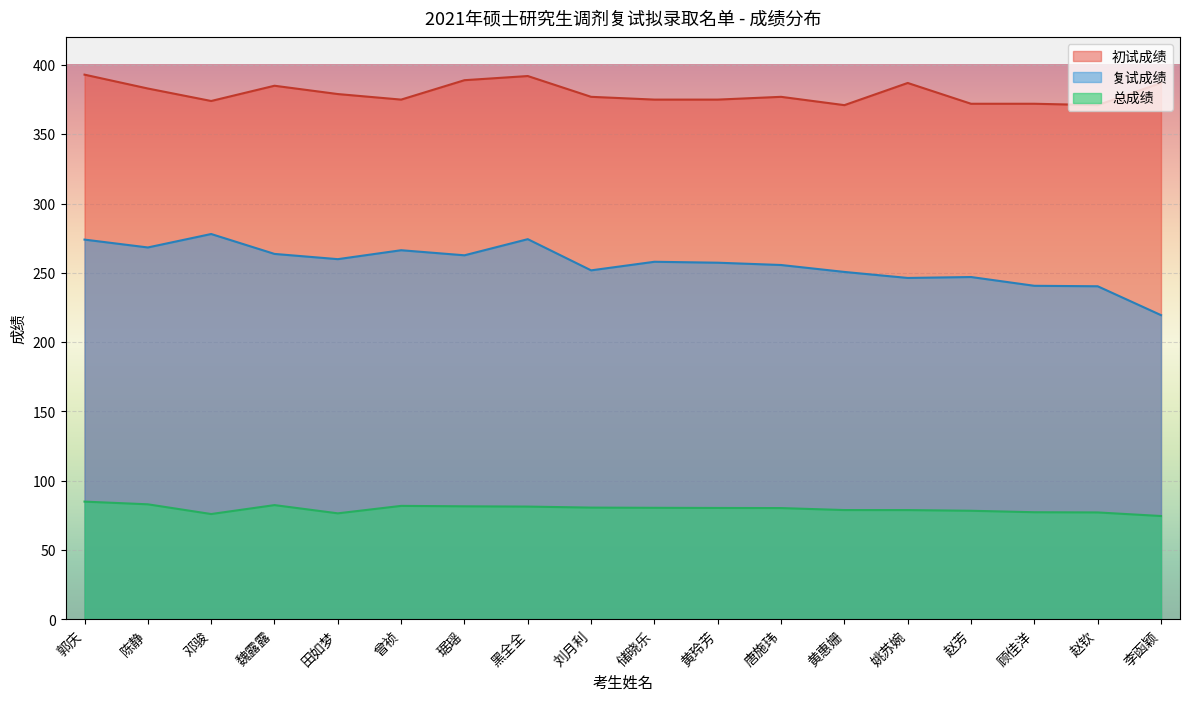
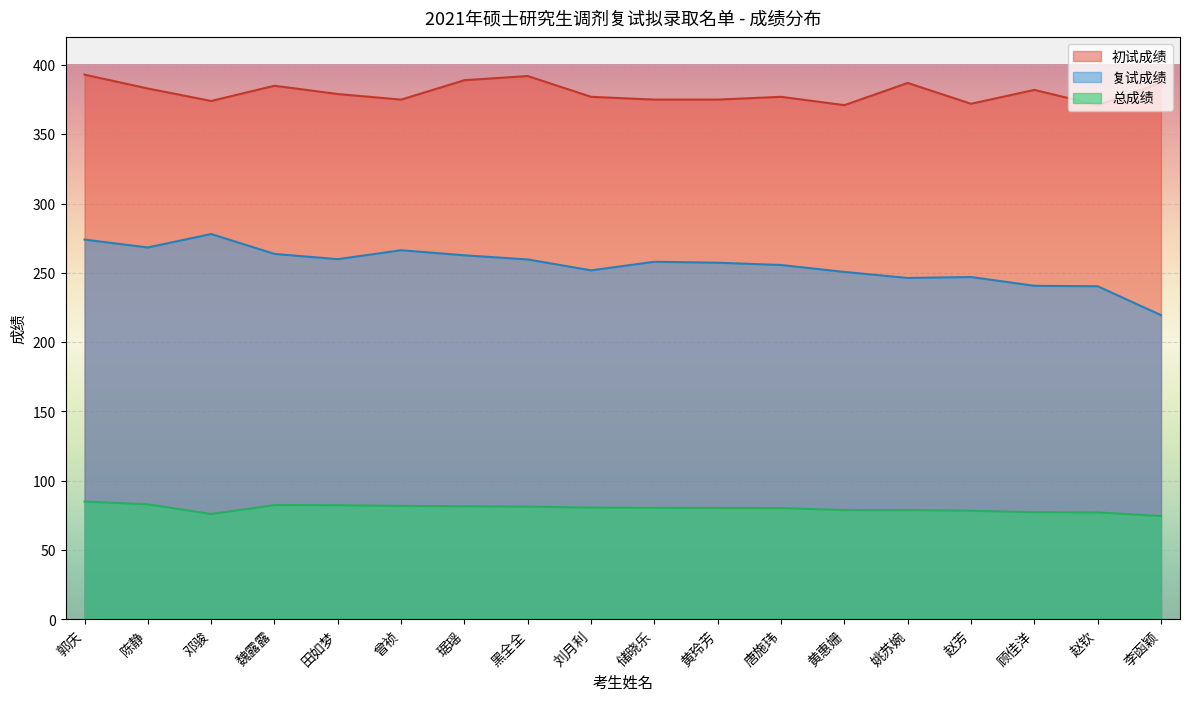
  {
    "初试成绩": {
      "郭庆": 393,
      "陈静": 383,
      "邓骏": 374,
      "魏露露": 385,
      "田如梦": 379,
      "曾祯": 375,
      "琚瑶": 389,
      "黑全全": 392,
      "刘月利": 377,
      "储晓乐": 375,
      "黄玲芳": 375,
      "唐施玮": 377,
      "黄惠姗": 371,
      "姚苏婉": 387,
      "赵芳": 372,
-     "顾佳洋": 372
+     "顾佳洋": 382
    },
    "复试成绩": {
      "郭庆": 274,
      "陈静": 268,
      "邓骏": 278,
      "魏露露": 264,
      "田如梦": 260,
      "曾祯": 266,
      "琚瑶": 263,
-     "黑全全": 274,
+     "黑全全": 260,
      "刘月利": 252,
      "储晓乐": 258,
      "黄玲芳": 257,
      "唐施玮": 256,
      "黄惠姗": 251,
      "姚苏婉": 246,
      "赵芳": 247,
      "顾佳洋": 241,
      "赵钦": 240,
      "李函颖": 220
    },
    "总成绩": {
      "郭庆": 85,
      "陈静": 83,
      "邓骏": 76,
      "魏露露": 82,
-     "田如梦": 77,
+     "田如梦": 82,
      "曾祯": 82,
      "琚瑶": 82,
      "黑全全": 81,
      "刘月利": 81,
      "储晓乐": 81,
      "黄玲芳": 80,
      "唐施玮": 80,
      "黄惠姗": 79,
      "姚苏婉": 79,
      "赵芳": 78,
      "顾佳洋": 77,
      "赵钦": 77,
      "李函颖": 75
    }
  }
